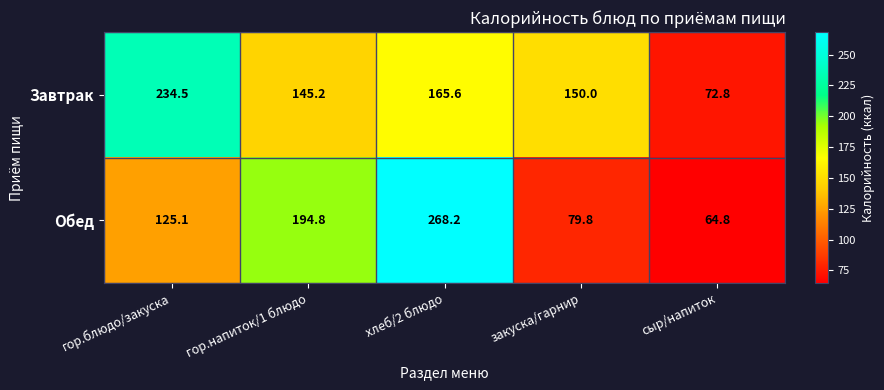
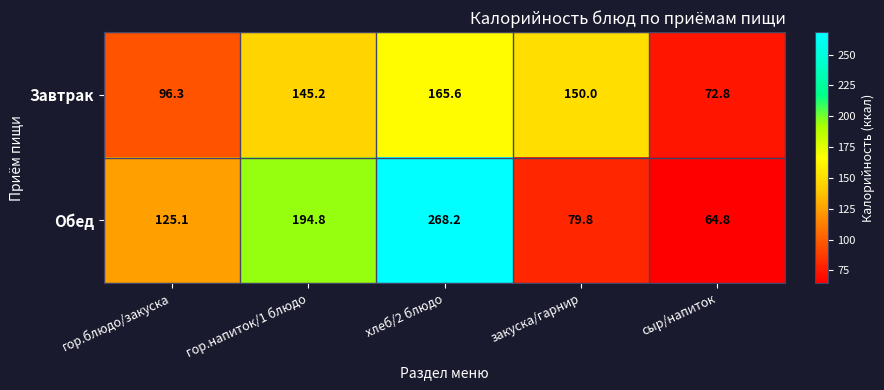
  {
    "Завтрак": {
-     "гор.блюдо/закуска": 234.5,
+     "гор.блюдо/закуска": 96.3,
      "гор.напиток/1 блюдо": 145.2,
      "хлеб/2 блюдо": 165.6,
      "закуска/гарнир": 150.0,
      "сыр/напиток": 72.8
    },
    "Обед": {
      "гор.блюдо/закуска": 125.1,
      "гор.напиток/1 блюдо": 194.8,
      "хлеб/2 блюдо": 268.2,
      "закуска/гарнир": 79.8,
      "сыр/напиток": 64.8
    }
  }
